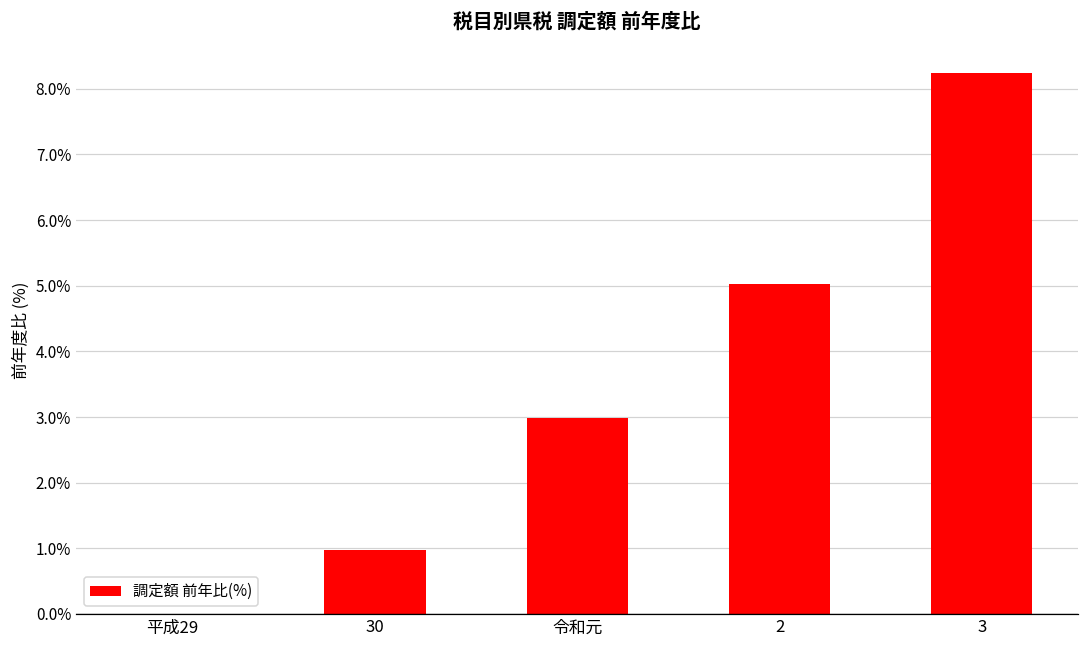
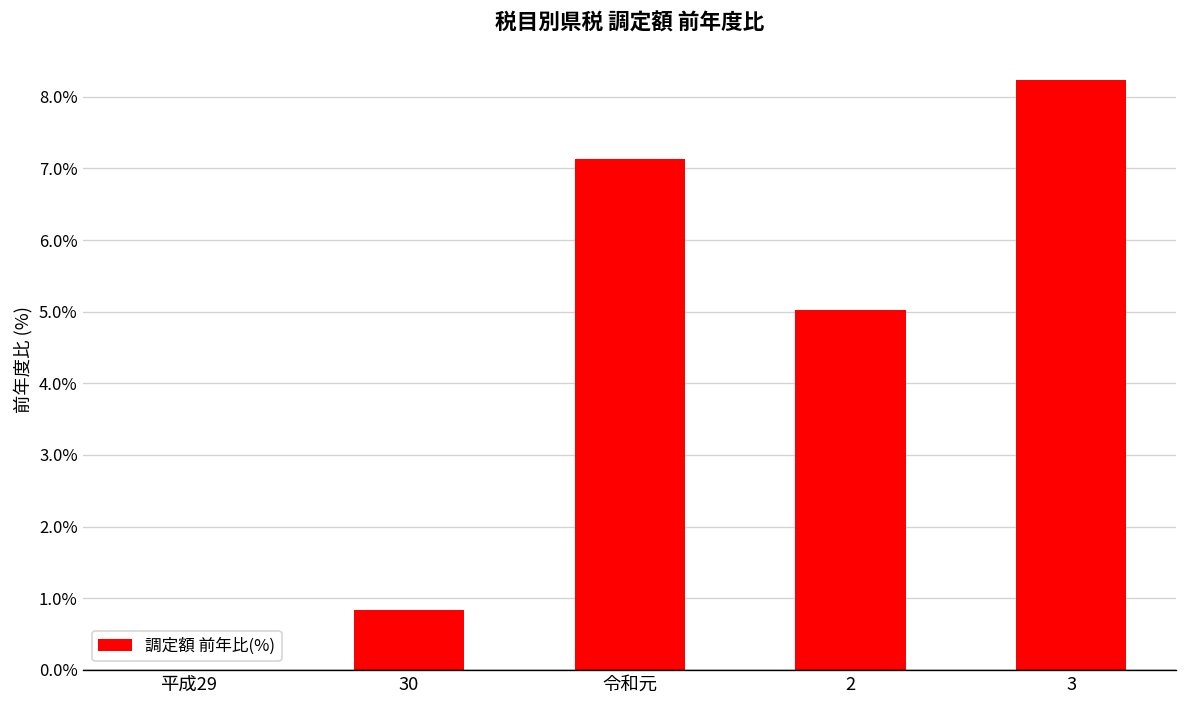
  {
    "平成29": "0.0%",
-   "30": "1.0%",
-   "令和元": "3.0%",
+   "30": "0.8%",
+   "令和元": "7.1%",
    "2": "5.0%",
    "3": "8.2%"
  }
